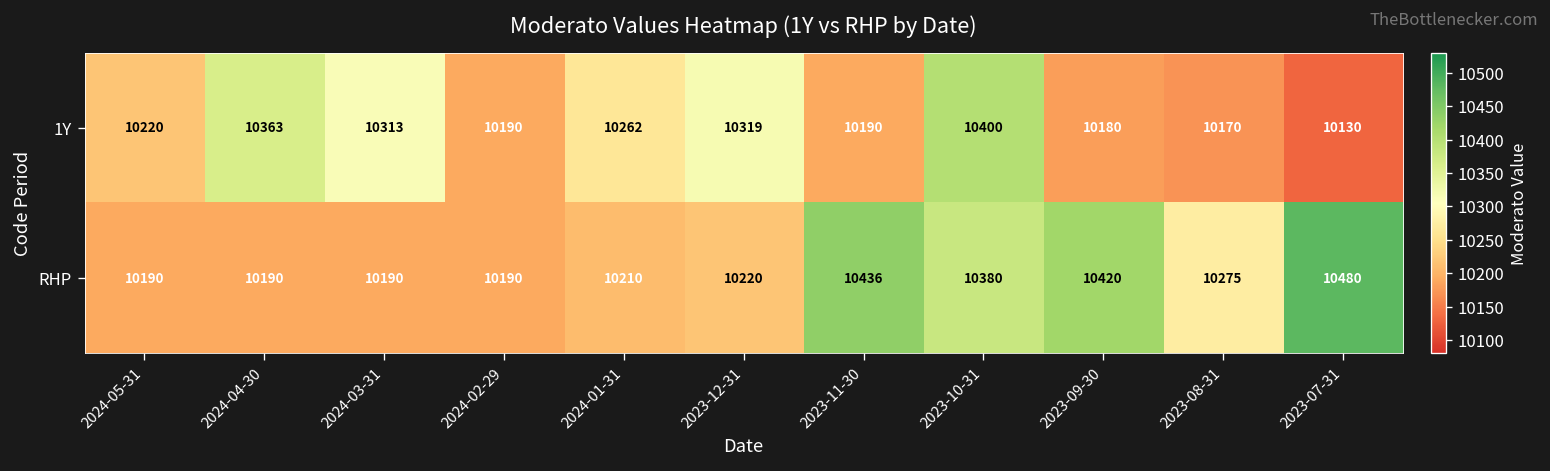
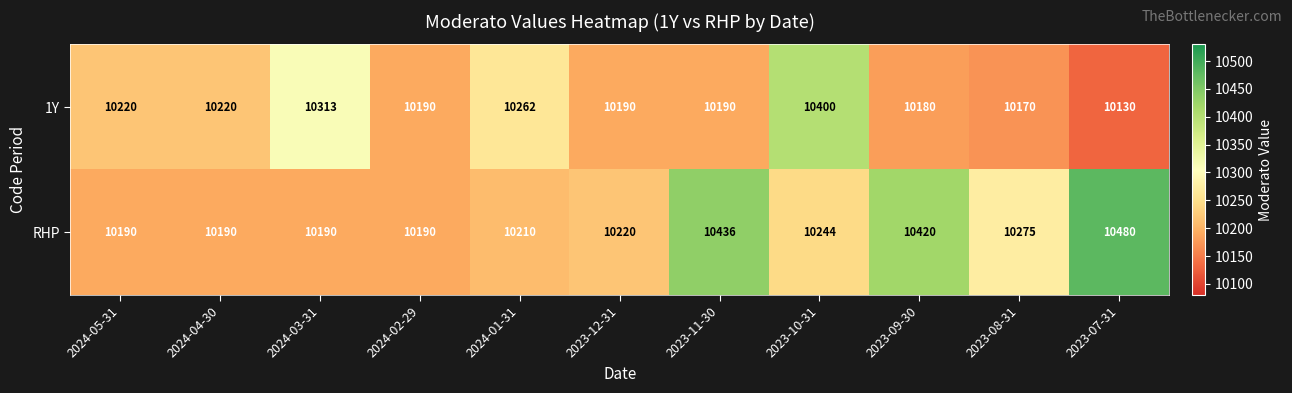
  {
    "1Y": {
      "2024-05-31": 10220,
-     "2024-04-30": 10363,
+     "2024-04-30": 10220,
      "2024-03-31": 10313,
      "2024-02-29": 10190,
      "2024-01-31": 10262,
-     "2023-12-31": 10319,
+     "2023-12-31": 10190,
      "2023-11-30": 10190,
      "2023-10-31": 10400,
      "2023-09-30": 10180,
      "2023-08-31": 10170,
      "2023-07-31": 10130
    },
    "RHP": {
      "2024-05-31": 10190,
      "2024-04-30": 10190,
      "2024-03-31": 10190,
      "2024-02-29": 10190,
      "2024-01-31": 10210,
      "2023-12-31": 10220,
      "2023-11-30": 10436,
-     "2023-10-31": 10380,
+     "2023-10-31": 10244,
      "2023-09-30": 10420,
      "2023-08-31": 10275,
      "2023-07-31": 10480
    }
  }
